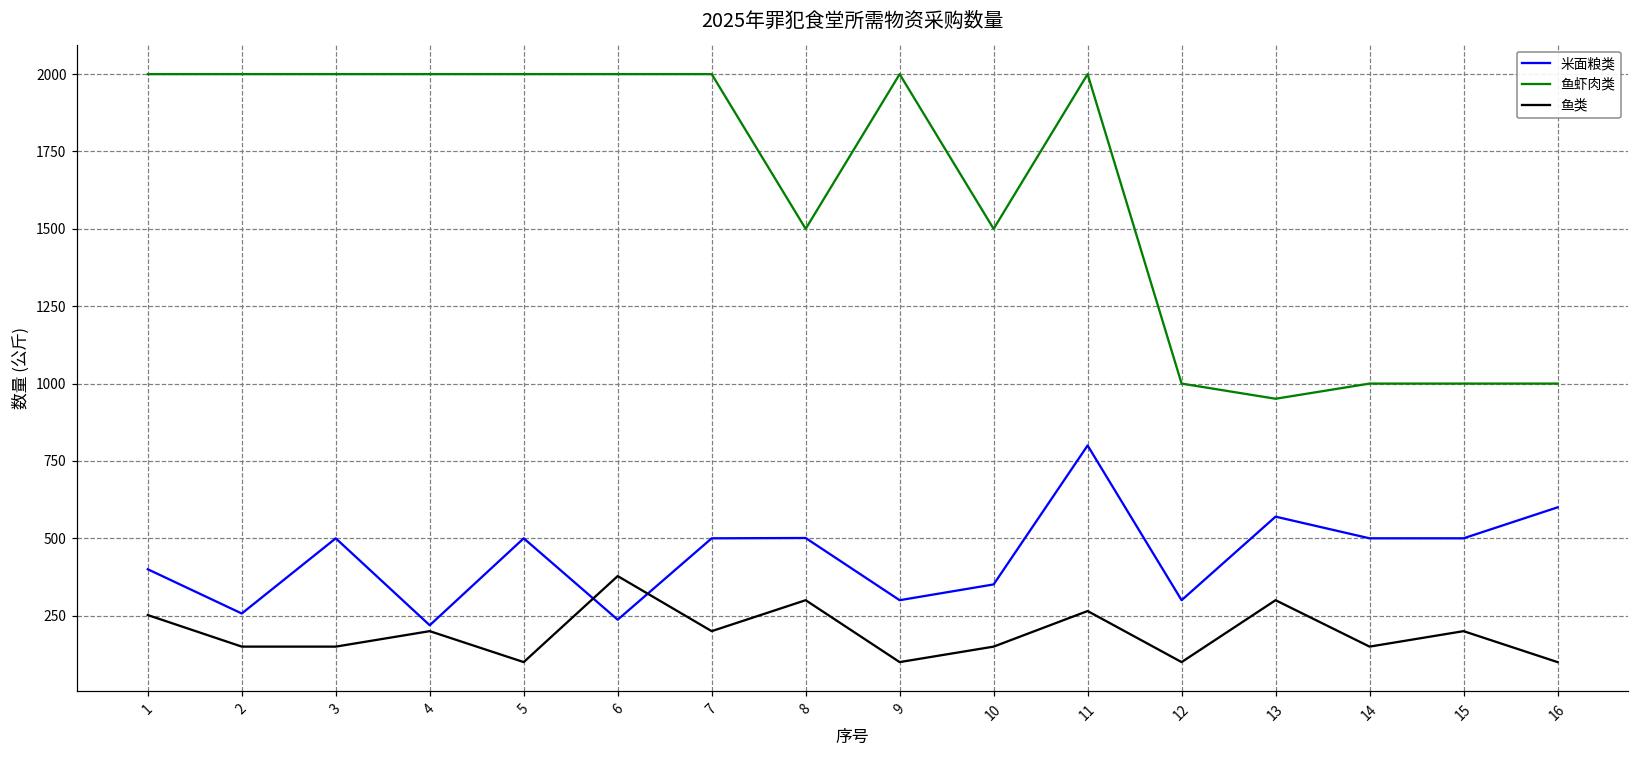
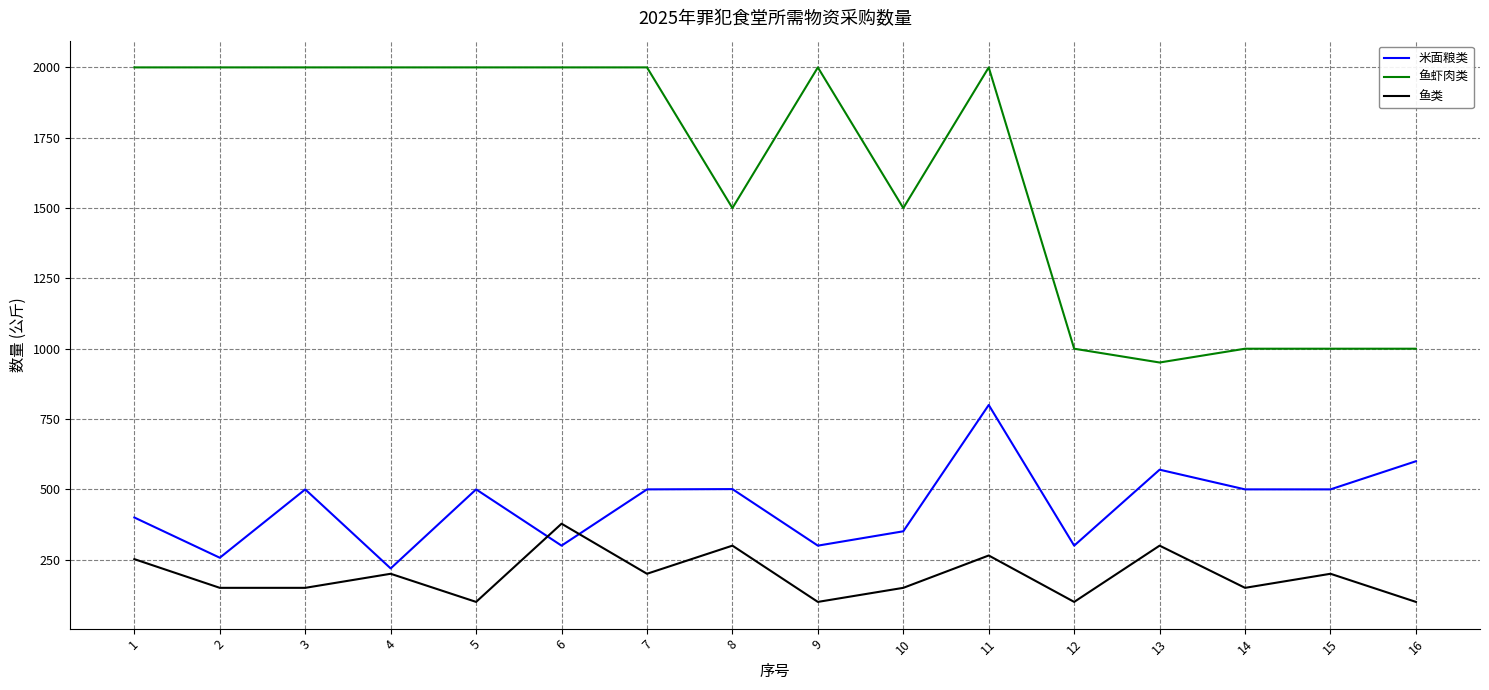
  {
    "米面粮类": {
      "1": 400,
      "2": 260,
      "3": 500,
      "4": 220,
      "5": 500,
-     "6": 240,
+     "6": 300,
      "7": 500,
      "8": 500,
      "9": 300,
      "10": 350,
      "11": 800,
      "12": 300,
      "13": 570,
      "14": 500,
      "15": 500,
      "16": 600
    },
    "鱼虾肉类": {
      "1": 2000,
      "2": 2000,
      "3": 2000,
      "4": 2000,
      "5": 2000,
      "6": 2000,
      "7": 2000,
      "8": 1500,
      "9": 2000,
      "10": 1500,
      "11": 2000,
      "12": 1000,
      "13": 950,
      "14": 1000,
      "15": 1000,
      "16": 1000
    },
    "鱼类": {
      "1": 250,
      "2": 150,
      "3": 150,
      "4": 200,
      "5": 100,
      "6": 380,
      "7": 200,
      "8": 300,
      "9": 100,
      "10": 150,
      "11": 270,
      "12": 100,
      "13": 300,
      "14": 150,
      "15": 200,
      "16": 100
    }
  }
